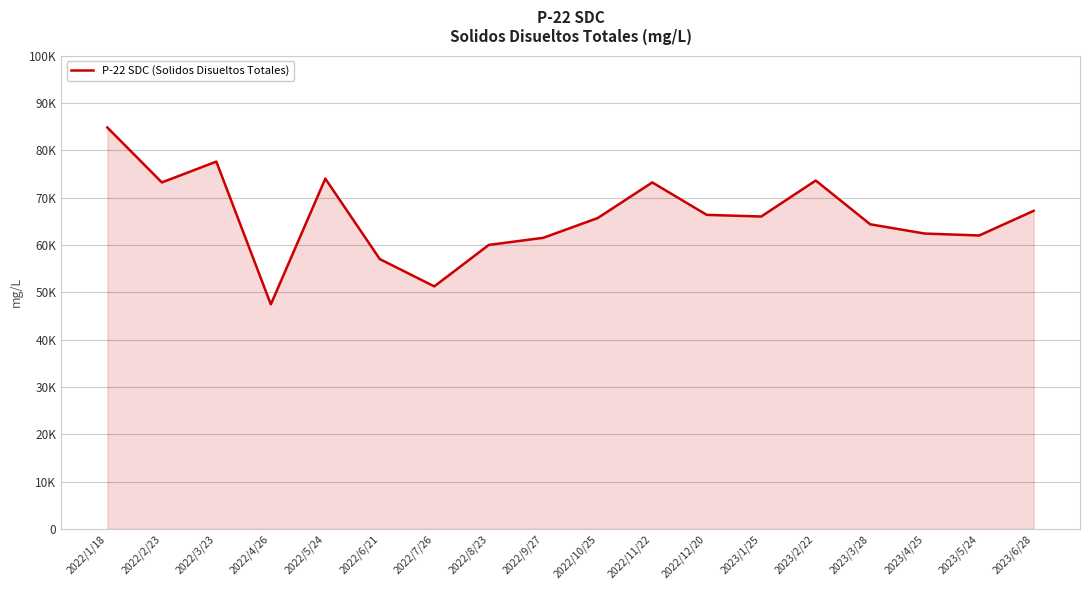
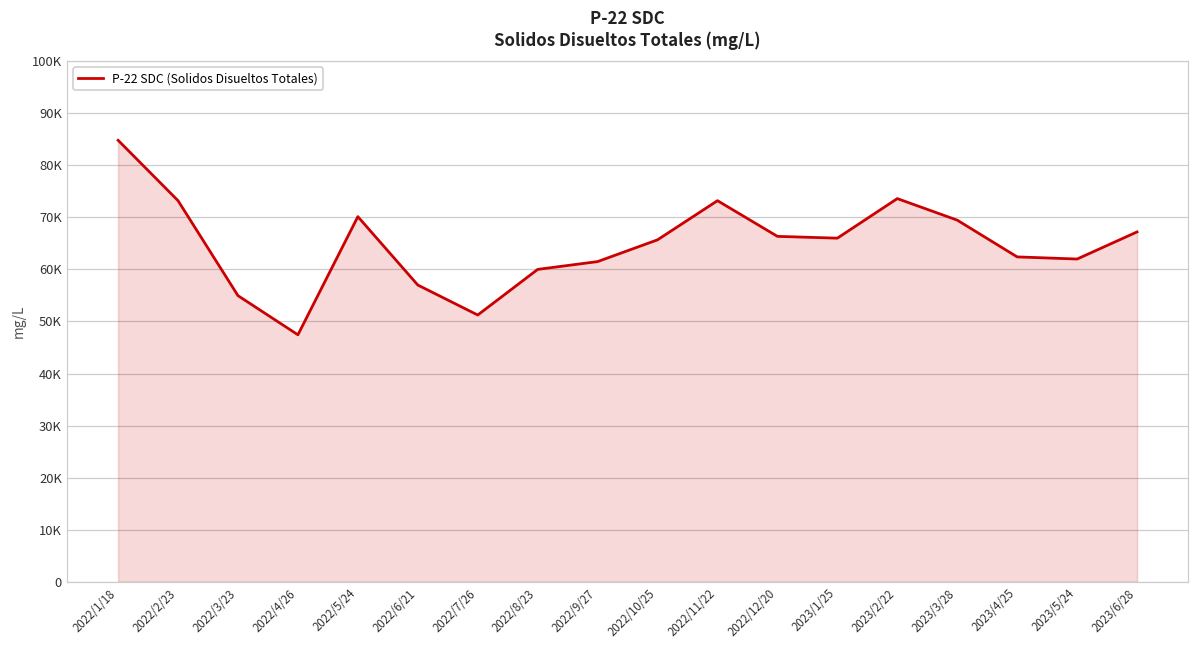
  {
    "2022/1/18": 85000,
    "2022/2/23": 73000,
-   "2022/3/23": 78000,
+   "2022/3/23": 55000,
    "2022/4/26": 47000,
-   "2022/5/24": 74000,
+   "2022/5/24": 70000,
    "2022/6/21": 57000,
    "2022/7/26": 51000,
    "2022/8/23": 60000,
    "2022/9/27": 62000,
    "2022/10/25": 66000,
    "2022/11/22": 73000,
    "2022/12/20": 66000,
    "2023/1/25": 66000,
    "2023/2/22": 74000,
-   "2023/3/28": 64000,
+   "2023/3/28": 69000,
    "2023/4/25": 62000,
    "2023/5/24": 62000,
    "2023/6/28": 67000
  }
